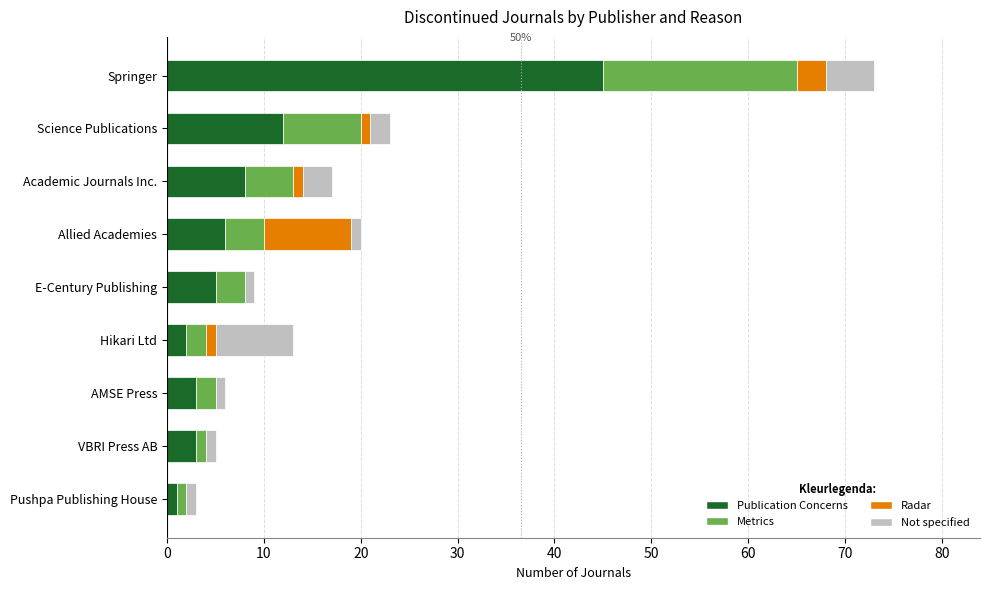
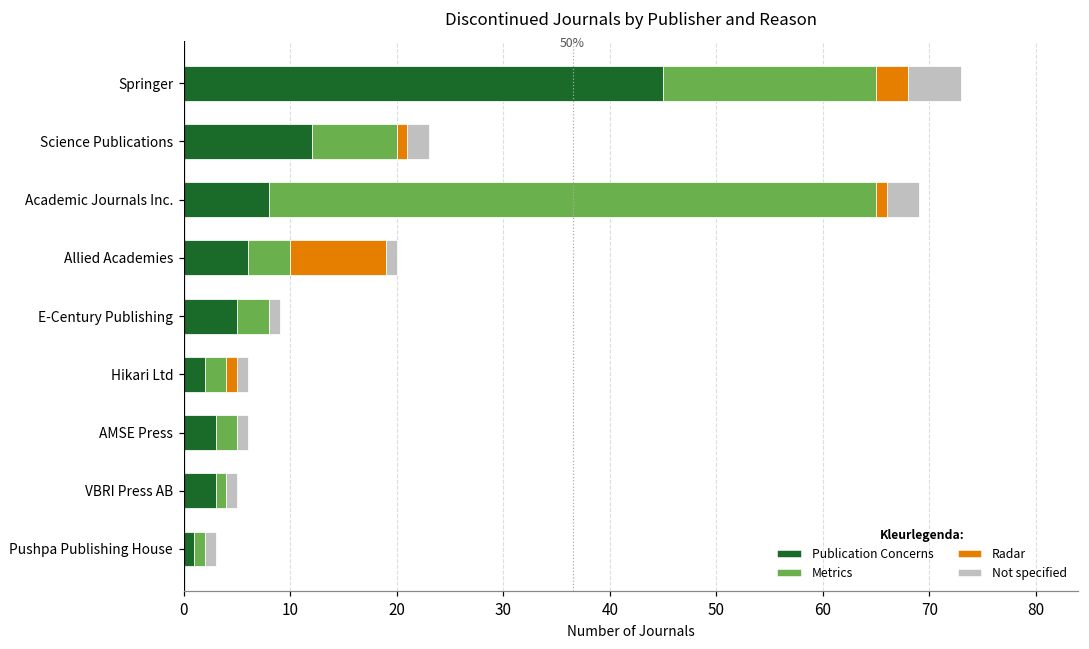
  {
    "Publication Concerns": {
      "Springer": 45,
      "Science Publications": 12,
      "Academic Journals Inc.": 8,
      "Allied Academies": 6,
      "E-Century Publishing": 5,
      "Hikari Ltd": 2,
      "AMSE Press": 3,
      "VBRI Press AB": 3,
      "Pushpa Publishing House": 1
    },
    "Metrics": {
      "Springer": 20,
      "Science Publications": 8,
-     "Academic Journals Inc.": 5,
+     "Academic Journals Inc.": 57,
      "Allied Academies": 4,
      "E-Century Publishing": 3,
      "Hikari Ltd": 2,
      "AMSE Press": 2,
      "VBRI Press AB": 1,
      "Pushpa Publishing House": 1
    },
    "Radar": {
      "Springer": 3,
      "Science Publications": 1,
      "Academic Journals Inc.": 1,
      "Allied Academies": 9,
      "E-Century Publishing": 0,
      "Hikari Ltd": 1,
      "AMSE Press": 0,
      "VBRI Press AB": 0,
      "Pushpa Publishing House": 0
    },
    "Not specified": {
      "Springer": 5,
      "Science Publications": 2,
      "Academic Journals Inc.": 3,
      "Allied Academies": 1,
      "E-Century Publishing": 1,
-     "Hikari Ltd": 8,
+     "Hikari Ltd": 1,
      "AMSE Press": 1,
      "VBRI Press AB": 1,
      "Pushpa Publishing House": 1
    }
  }
